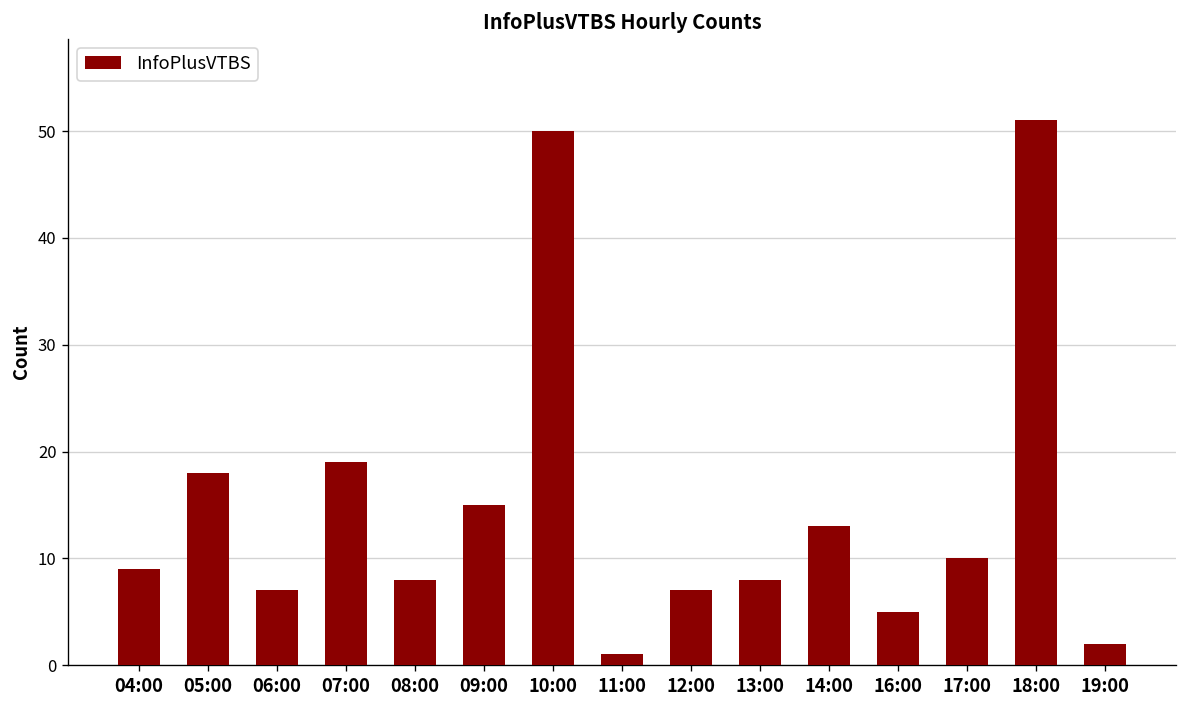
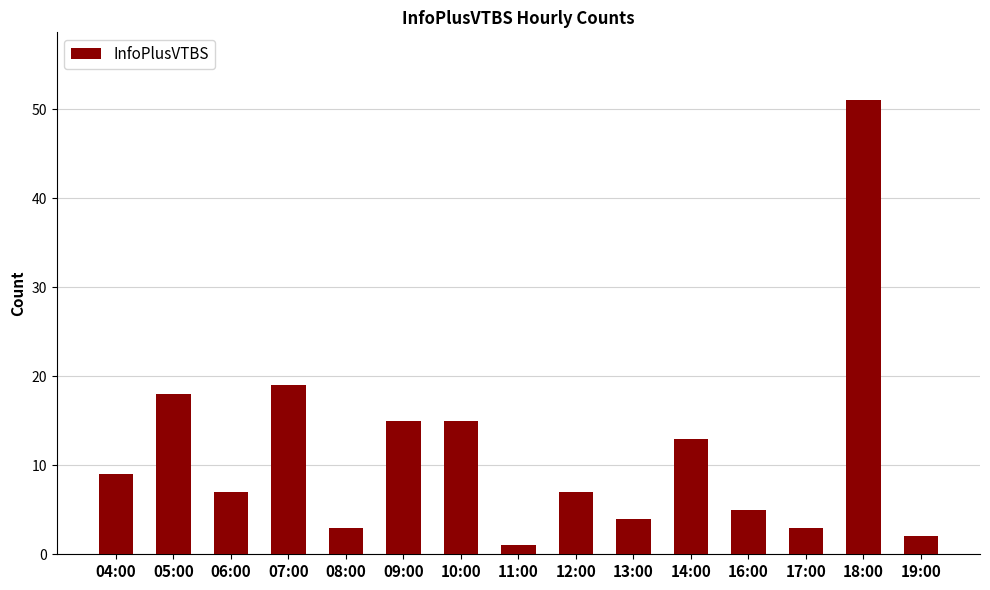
  {
    "04:00": 9,
    "05:00": 18,
    "06:00": 7,
    "07:00": 19,
-   "08:00": 8,
+   "08:00": 3,
    "09:00": 15,
-   "10:00": 50,
+   "10:00": 15,
    "11:00": 1,
    "12:00": 7,
-   "13:00": 8,
+   "13:00": 4,
    "14:00": 13,
    "16:00": 5,
-   "17:00": 10,
+   "17:00": 3,
    "18:00": 51,
    "19:00": 2
  }
